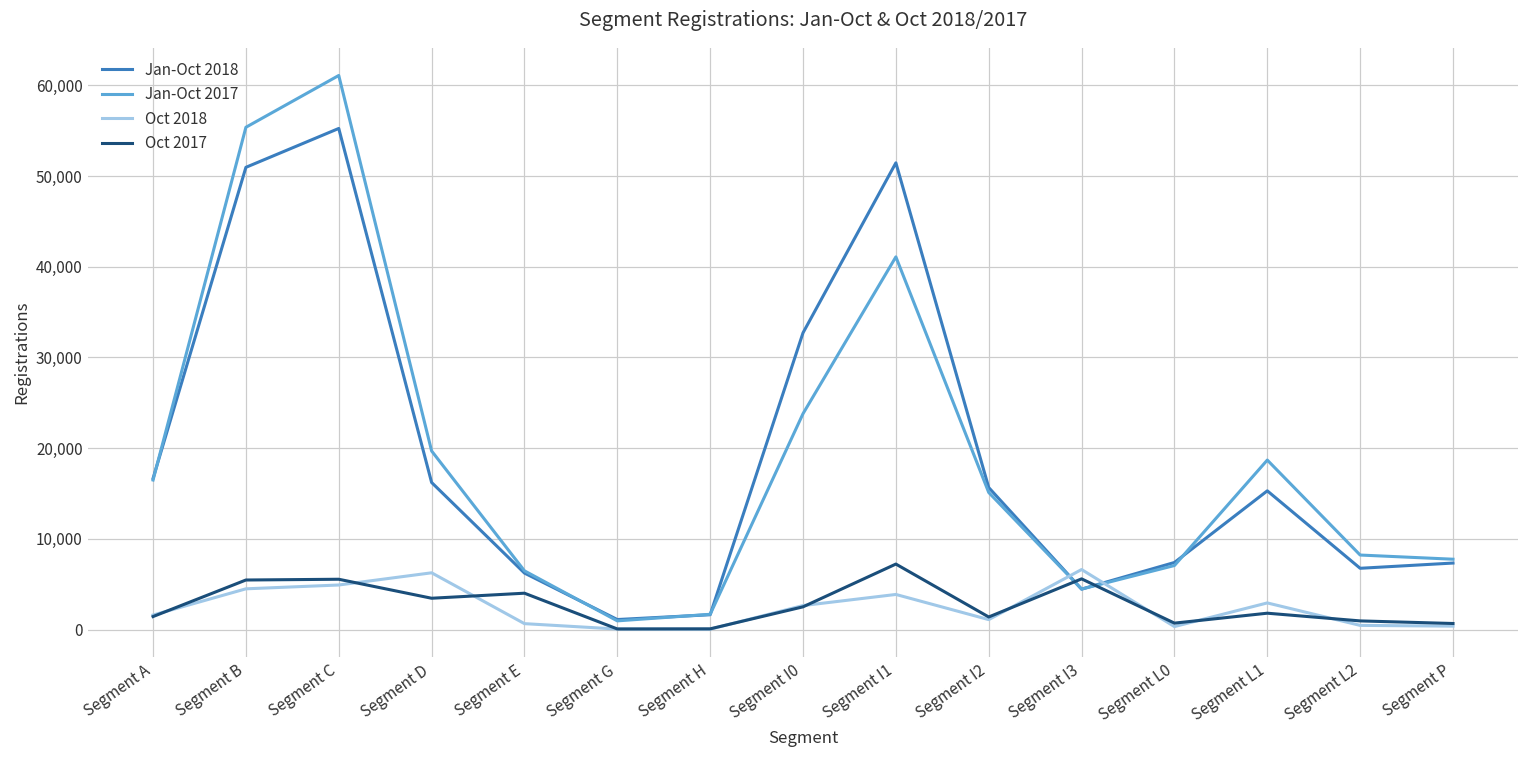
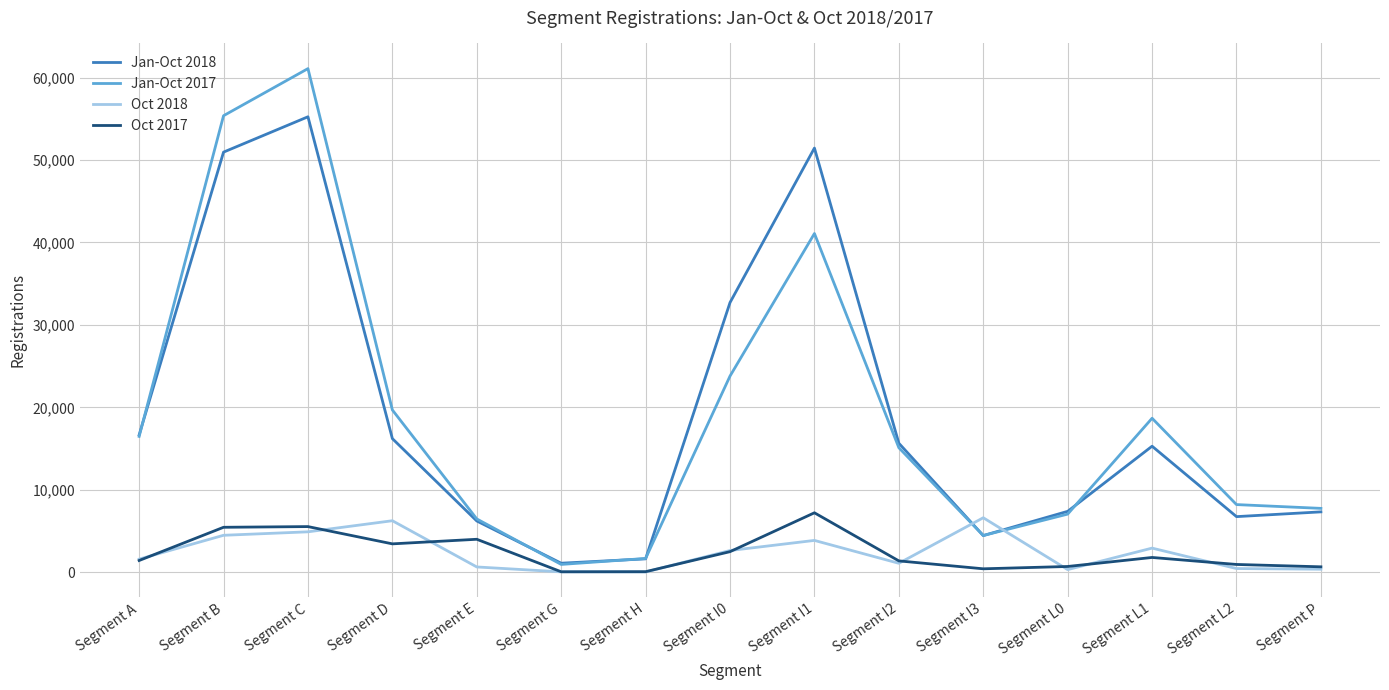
  {
    "Oct 2018": {
      "Segment B": "4,000",
      "Segment C": "5,000",
      "Segment D": "6,000",
      "Segment E": "1,000",
      "Segment I1": "4,000",
      "Segment I3": "7,000",
      "Segment L0": "0",
      "Segment L1": "3,000",
      "Segment L2": "0"
    },
    "Oct 2017": {
      "Segment B": "5,000",
      "Segment C": "6,000",
      "Segment D": "3,000",
      "Segment E": "4,000",
      "Segment I1": "7,000",
-     "Segment I3": "6,000",
+     "Segment I3": "0",
      "Segment L0": "1,000",
      "Segment L1": "2,000",
      "Segment L2": "1,000"
    }
  }
